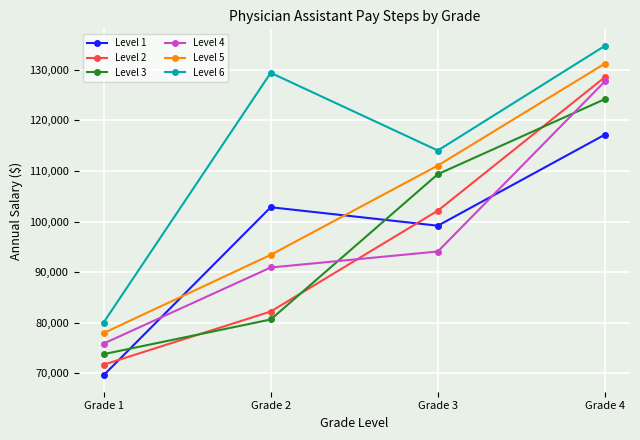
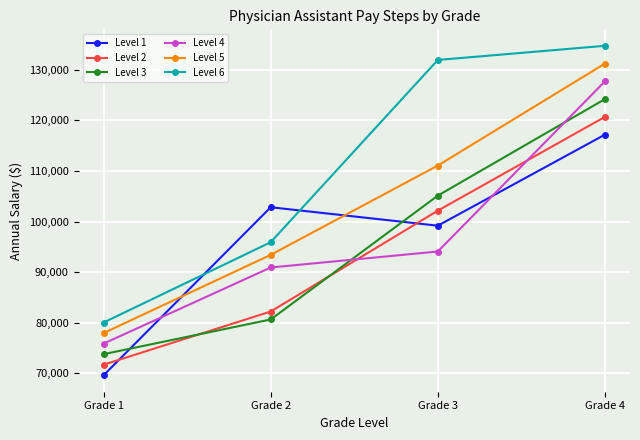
  {
    "Level 1": {
      "Grade 1": "70,000",
      "Grade 2": "103,000",
      "Grade 3": "99,000",
      "Grade 4": "117,000"
    },
    "Level 2": {
      "Grade 1": "72,000",
      "Grade 2": "82,000",
      "Grade 3": "102,000",
-     "Grade 4": "129,000"
+     "Grade 4": "121,000"
    },
    "Level 3": {
      "Grade 1": "74,000",
      "Grade 2": "81,000",
-     "Grade 3": "109,000",
+     "Grade 3": "105,000",
      "Grade 4": "124,000"
    },
    "Level 4": {
      "Grade 1": "76,000",
      "Grade 2": "91,000",
      "Grade 3": "94,000",
      "Grade 4": "128,000"
    },
    "Level 5": {
      "Grade 1": "78,000",
      "Grade 2": "93,000",
      "Grade 3": "111,000",
      "Grade 4": "131,000"
    },
    "Level 6": {
      "Grade 1": "80,000",
-     "Grade 2": "129,000",
-     "Grade 3": "114,000",
+     "Grade 2": "96,000",
+     "Grade 3": "132,000",
      "Grade 4": "135,000"
    }
  }
